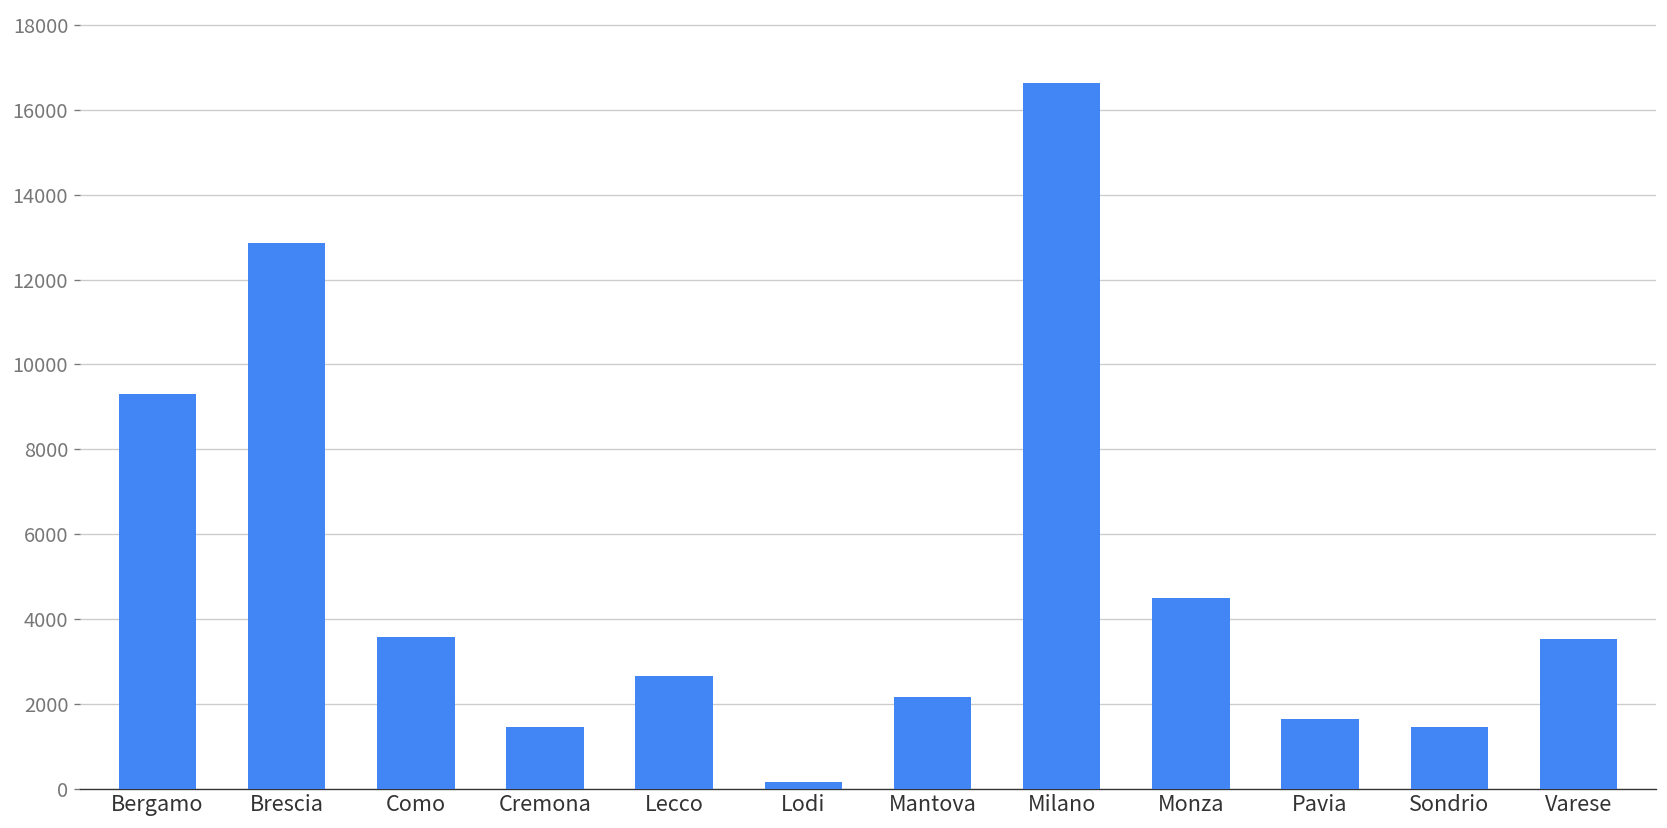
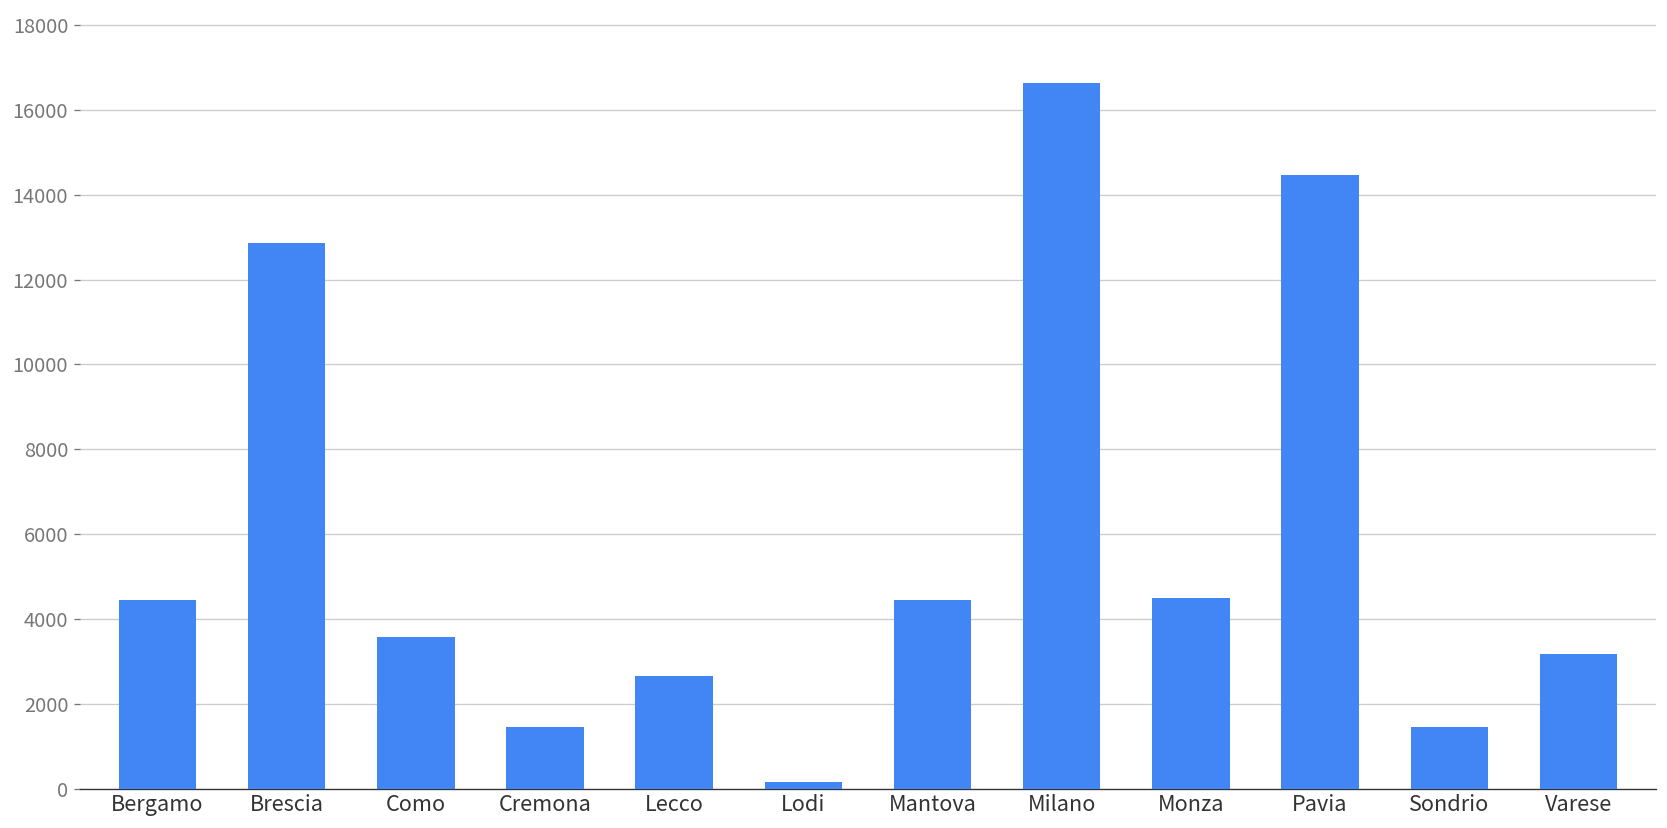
  {
-   "Bergamo": 9300,
+   "Bergamo": 4400,
    "Brescia": 12900,
    "Como": 3600,
    "Cremona": 1400,
    "Lecco": 2600,
    "Lodi": 100,
-   "Mantova": 2200,
+   "Mantova": 4400,
    "Milano": 16600,
    "Monza": 4500,
-   "Pavia": 1600,
+   "Pavia": 14500,
    "Sondrio": 1500,
-   "Varese": 3500
+   "Varese": 3200
  }
